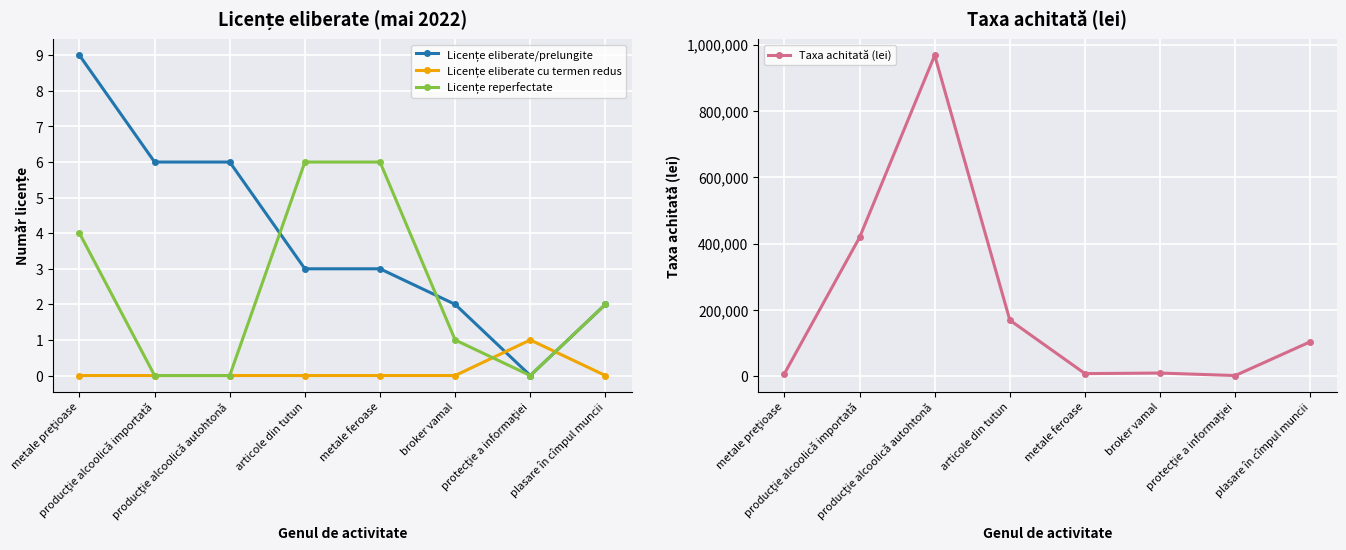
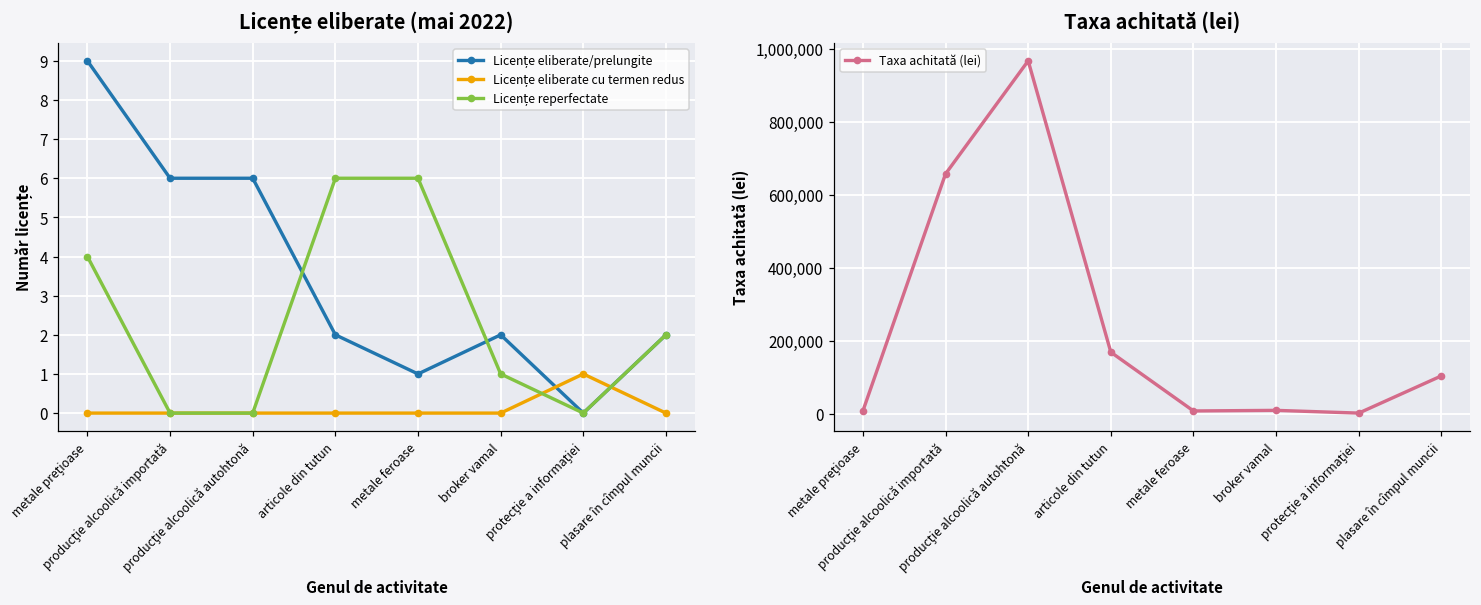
  {
    "Licențe eliberate (mai 2022)": {
      "Licențe eliberate/prelungite": {
        "metale preţioase": "9",
        "producţie alcoolică importată": "6",
        "producţie alcoolică autohtonă": "6",
-       "articole din tutun": "3",
-       "metale feroase": "3",
+       "articole din tutun": "2",
+       "metale feroase": "1",
        "broker vamal": "2"
      },
      "Licențe eliberate cu termen redus": {
        "metale preţioase": "0",
        "articole din tutun": "0",
        "metale feroase": "0",
        "broker vamal": "0",
        "protecţie a informaţiei": "1",
        "plasare în cîmpul muncii": "0"
      },
      "Licențe reperfectate": {
        "metale preţioase": "4",
        "articole din tutun": "6",
        "metale feroase": "6",
        "broker vamal": "1"
      }
    },
    "Taxa achitată (lei)": {
      "metale preţioase": "10,000",
-     "producţie alcoolică importată": "420,000",
+     "producţie alcoolică importată": "660,000",
      "producţie alcoolică autohtonă": "970,000",
      "articole din tutun": "170,000",
      "metale feroase": "10,000",
      "broker vamal": "10,000",
      "protecţie a informaţiei": "0",
      "plasare în cîmpul muncii": "100,000"
    }
  }
